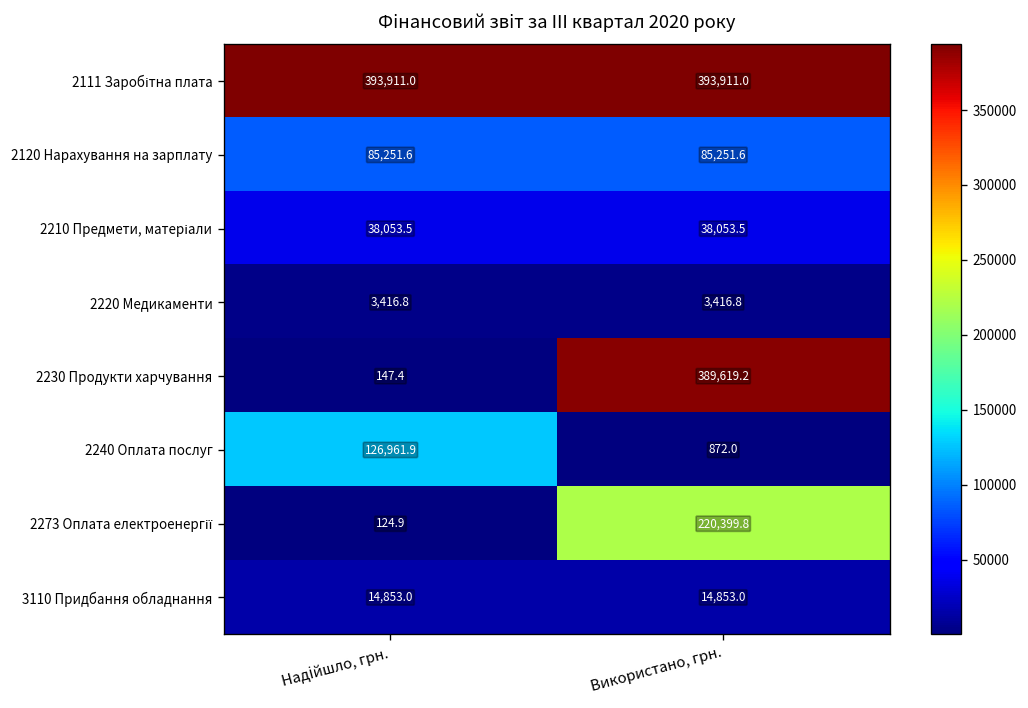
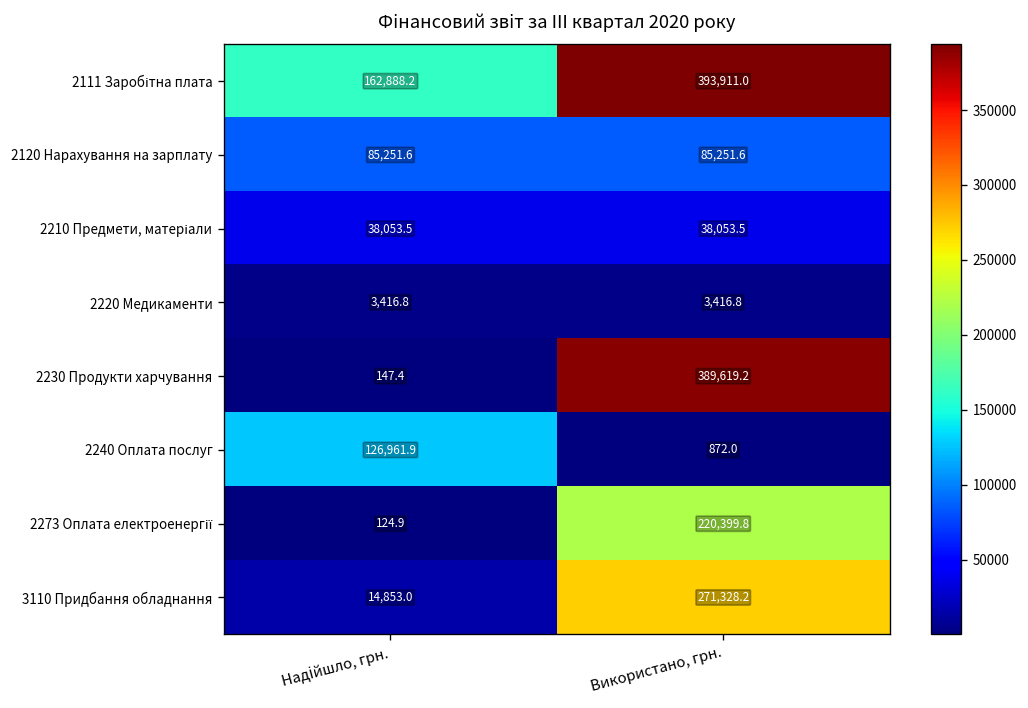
  {
    "2111 Заробітна плата": {
-     "Надійшло, грн.": "393,911.0"
+     "Надійшло, грн.": "162,888.2"
    },
    "3110 Придбання обладнання": {
-     "Використано, грн.": "14,853.0"
+     "Використано, грн.": "271,328.2"
    }
  }
